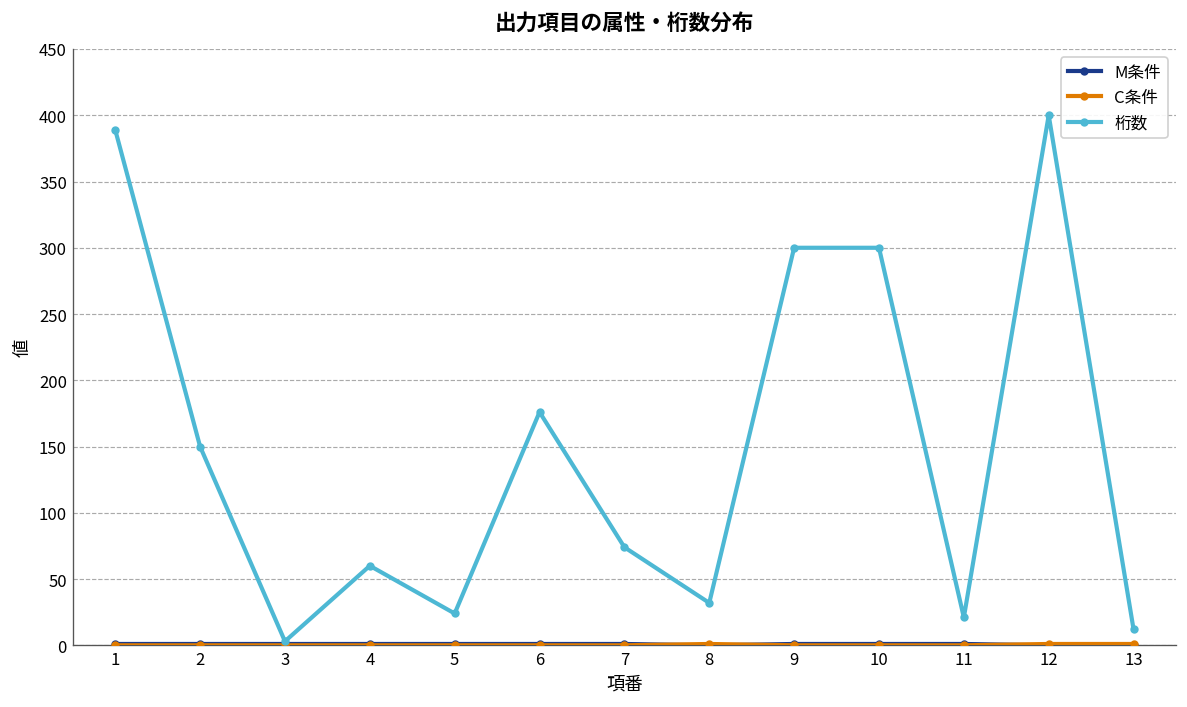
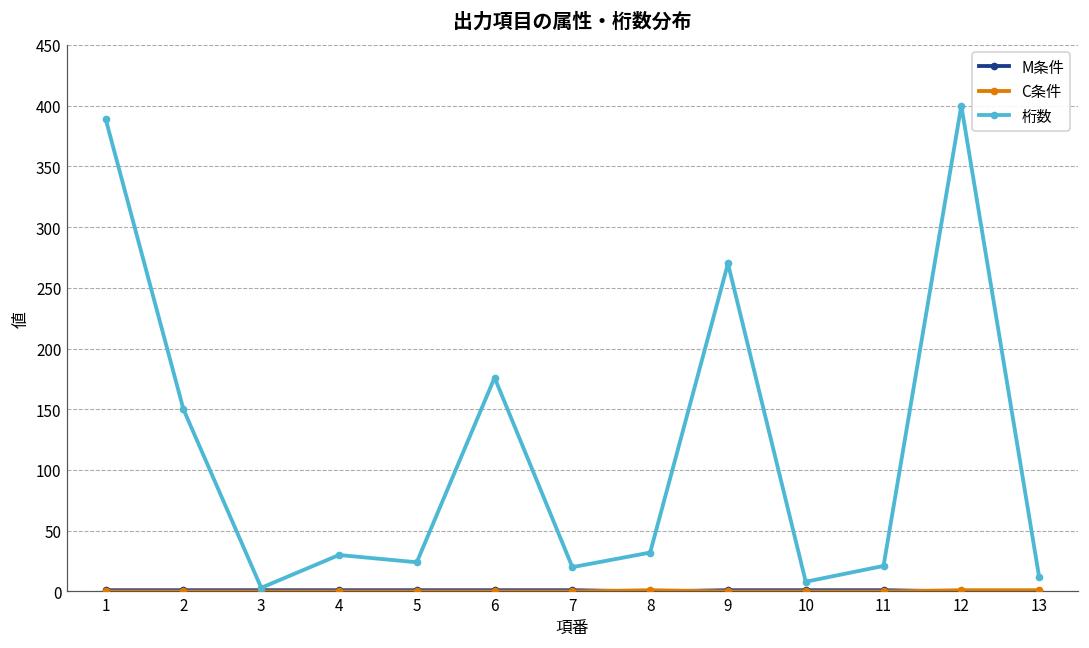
  {
    "桁数": {
      "1": 389,
      "2": 150,
-     "4": 60,
+     "4": 30,
      "5": 24,
      "6": 176,
-     "7": 74,
+     "7": 20,
      "8": 32,
-     "9": 300,
-     "10": 300,
+     "9": 270,
+     "10": 8,
      "11": 21,
      "12": 400,
      "13": 12
    }
  }
